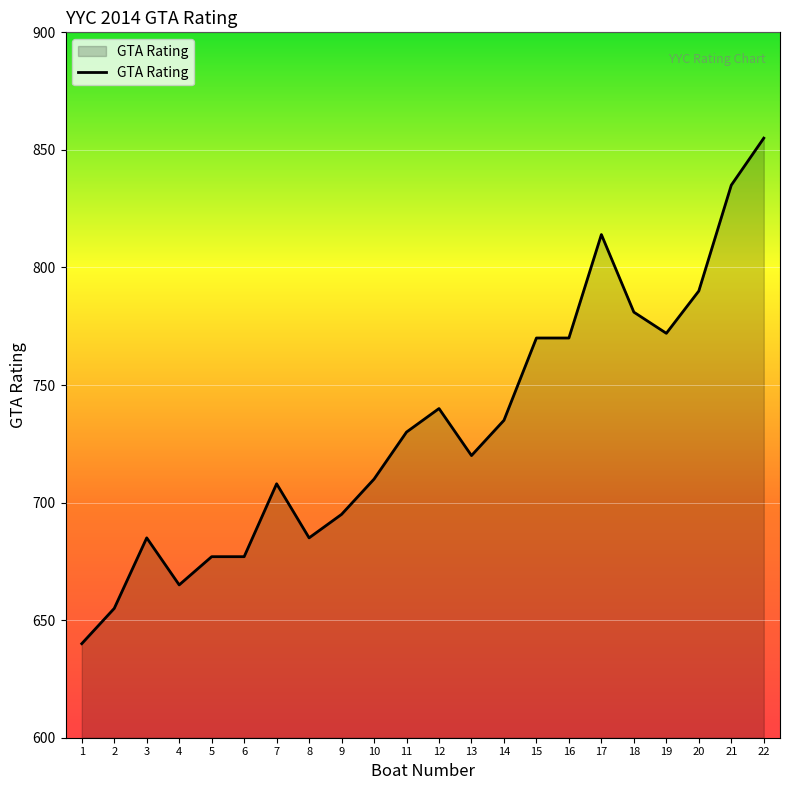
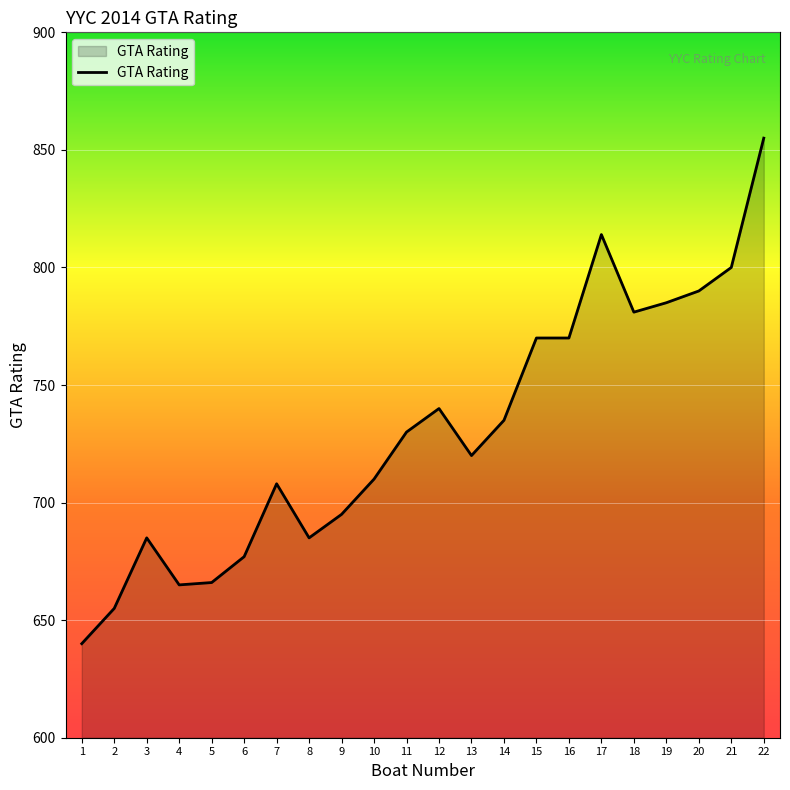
  {
    "1": 640,
    "2": 655,
    "3": 685,
    "4": 665,
-   "5": 677,
+   "5": 666,
    "6": 677,
    "7": 708,
    "8": 685,
    "9": 695,
    "10": 710,
    "11": 730,
    "12": 740,
    "13": 720,
    "14": 735,
    "15": 770,
    "16": 770,
    "17": 814,
    "18": 781,
-   "19": 772,
+   "19": 785,
    "20": 790,
-   "21": 835,
+   "21": 800,
    "22": 855
  }
